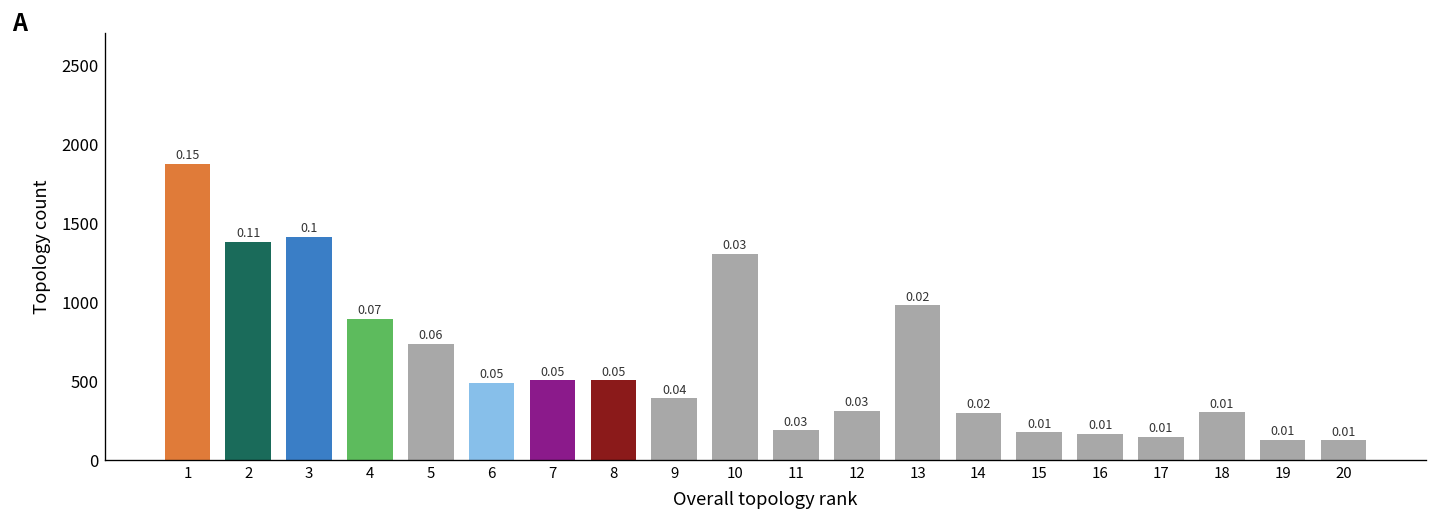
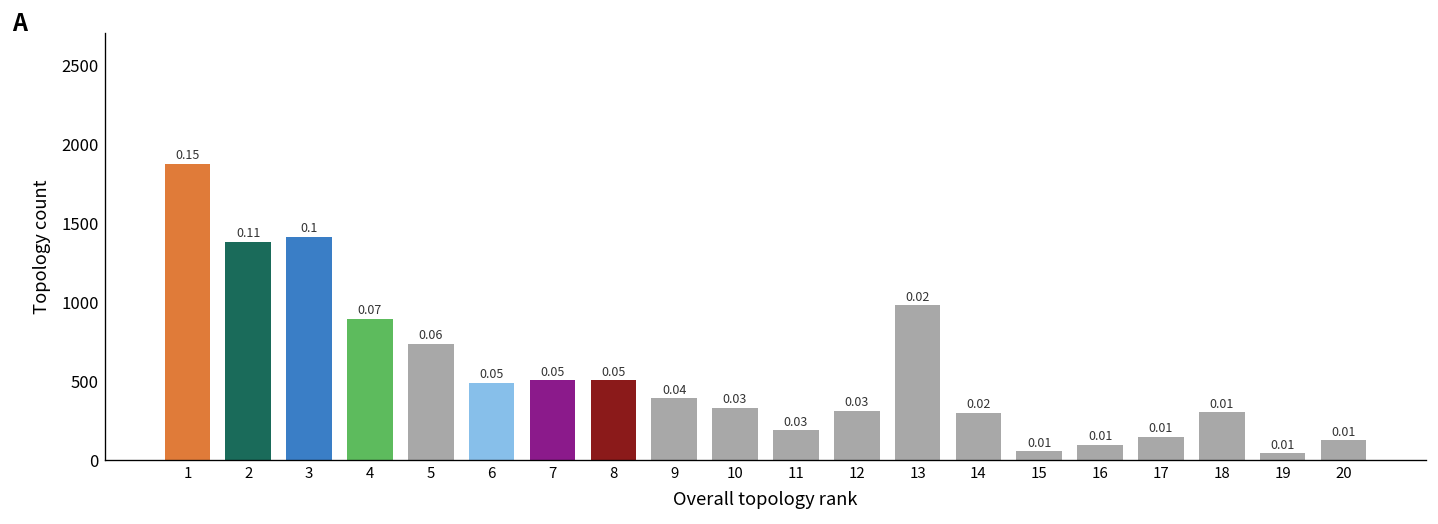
  {
-   "10": 1310,
-   "15": 180,
-   "16": 170,
-   "19": 130
+   "10": 330,
+   "15": 60,
+   "16": 90,
+   "19": 40
  }
